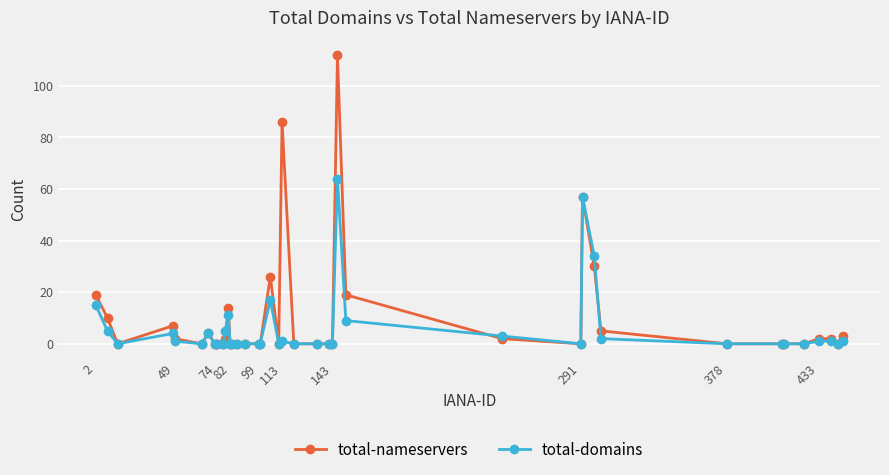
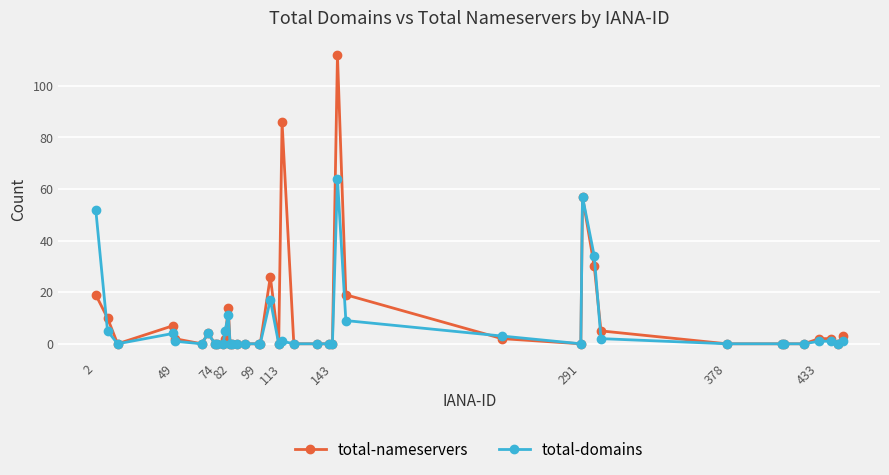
  {
    "total-nameservers": {
      "2": 19,
      "49": 2,
      "113": 86,
      "433": 2
    },
    "total-domains": {
-     "2": 15,
+     "2": 52,
      "49": 1,
      "113": 1,
      "433": 1
    }
  }
